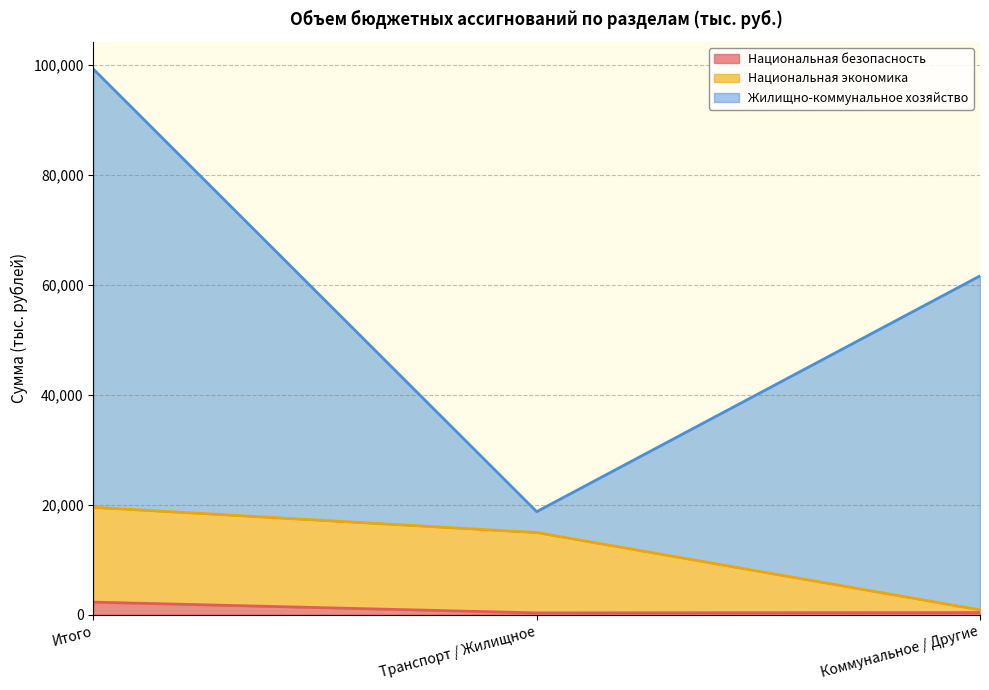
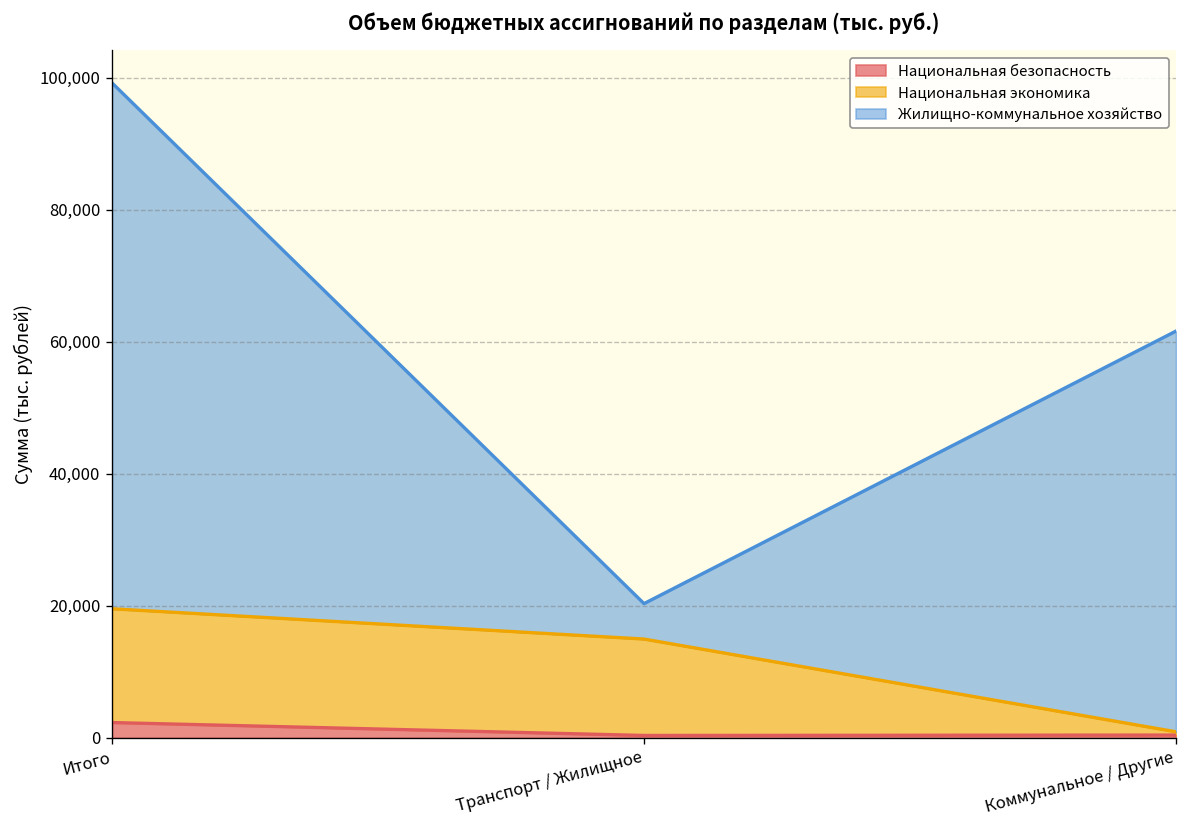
  {
    "Национальная безопасность": {
      "Итого": "2,000",
      "Транспорт / Жилищное": "0",
      "Коммунальное / Другие": "0"
    },
    "Национальная экономика": {
      "Итого": "17,000",
      "Транспорт / Жилищное": "15,000",
      "Коммунальное / Другие": "0"
    },
    "Жилищно-коммунальное хозяйство": {
      "Итого": "80,000",
-     "Транспорт / Жилищное": "4,000",
+     "Транспорт / Жилищное": "5,000",
      "Коммунальное / Другие": "61,000"
    }
  }
